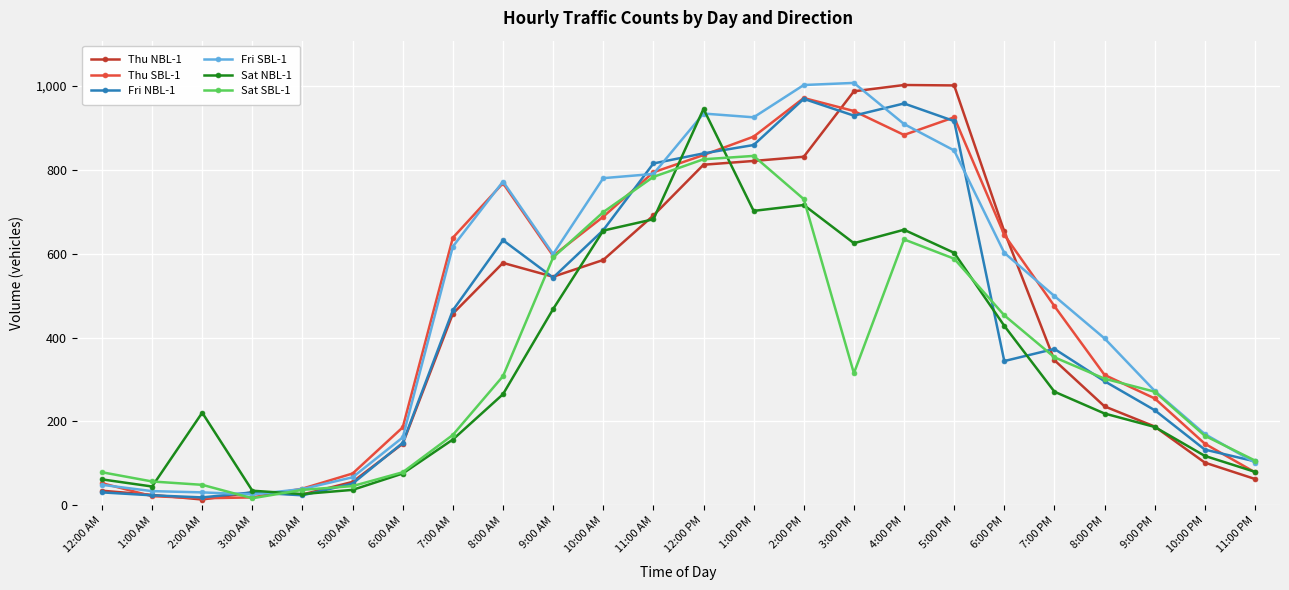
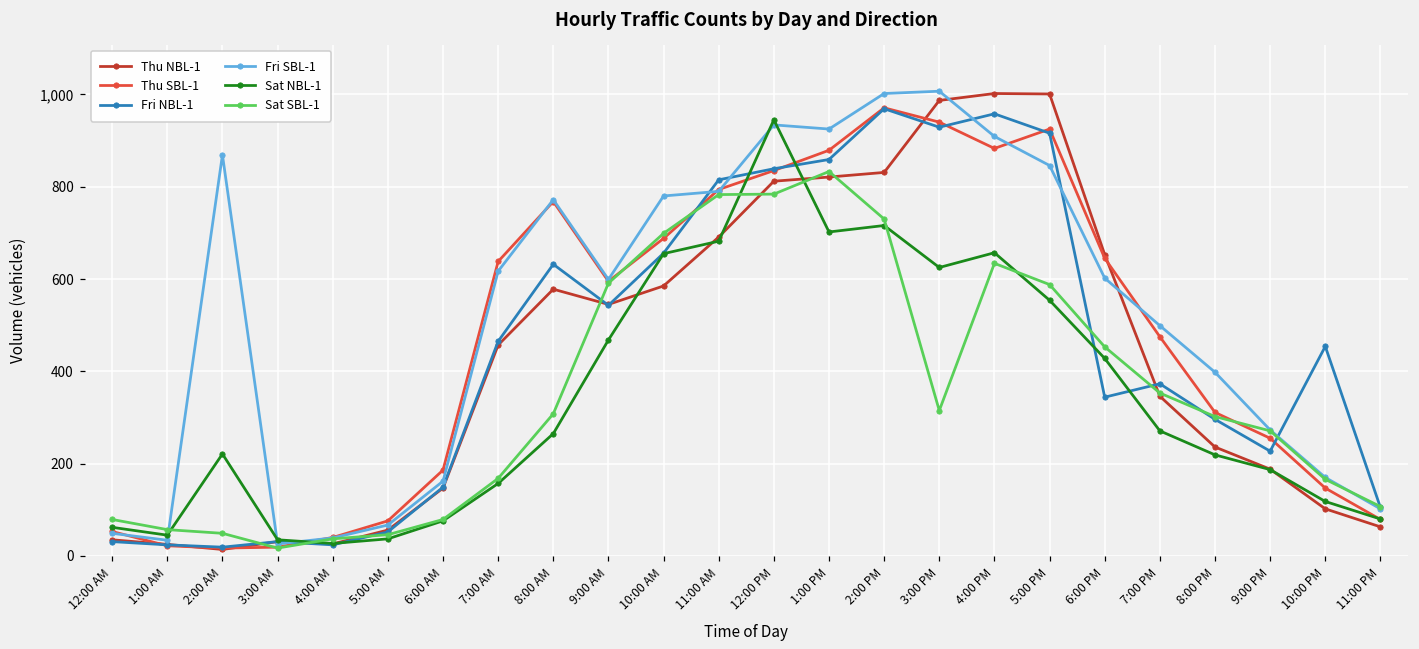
  {
    "Fri NBL-1": {
      "7:00 AM": "470",
      "8:00 AM": "630",
      "11:00 AM": "820",
      "1:00 PM": "860",
      "3:00 PM": "930",
      "4:00 PM": "960",
      "5:00 PM": "920",
      "6:00 PM": "340",
      "7:00 PM": "370",
      "9:00 PM": "230",
-     "10:00 PM": "130"
+     "10:00 PM": "450"
    },
    "Fri SBL-1": {
      "1:00 AM": "30",
-     "2:00 AM": "30",
+     "2:00 AM": "870",
      "5:00 AM": "70",
      "6:00 AM": "160",
      "7:00 AM": "620",
      "10:00 AM": "780",
      "12:00 PM": "930",
      "1:00 PM": "930",
      "2:00 PM": "1,000",
      "3:00 PM": "1,010",
      "4:00 PM": "910",
      "5:00 PM": "850",
      "6:00 PM": "600",
      "7:00 PM": "500",
      "8:00 PM": "400"
    },
    "Sat NBL-1": {
      "12:00 AM": "60",
      "1:00 AM": "50",
      "2:00 AM": "220",
      "5:00 AM": "40",
      "7:00 AM": "160",
      "8:00 AM": "270",
      "9:00 AM": "470",
      "11:00 AM": "680",
      "12:00 PM": "950",
      "1:00 PM": "700",
      "2:00 PM": "720",
      "3:00 PM": "630",
      "4:00 PM": "660",
-     "5:00 PM": "600",
+     "5:00 PM": "550",
      "6:00 PM": "430",
      "7:00 PM": "270",
      "8:00 PM": "220",
      "10:00 PM": "120"
    },
    "Sat SBL-1": {
      "12:00 AM": "80",
      "1:00 AM": "60",
      "2:00 AM": "50",
      "7:00 AM": "170",
      "8:00 AM": "310",
      "10:00 AM": "700",
      "11:00 AM": "780",
-     "12:00 PM": "830",
+     "12:00 PM": "780",
      "1:00 PM": "830",
      "2:00 PM": "730",
      "3:00 PM": "320",
      "4:00 PM": "630",
      "5:00 PM": "590",
      "6:00 PM": "450",
      "7:00 PM": "350"
    }
  }
